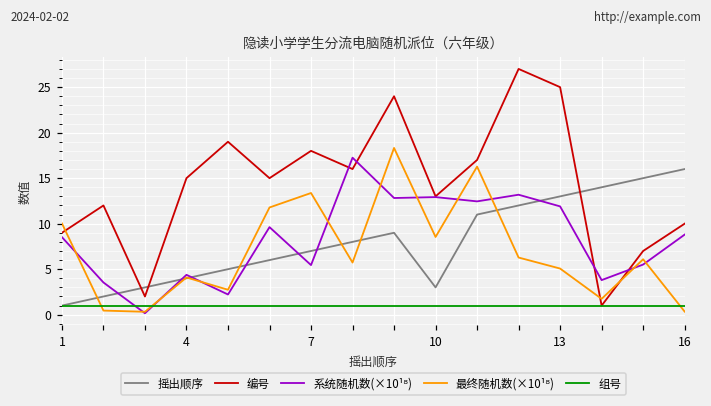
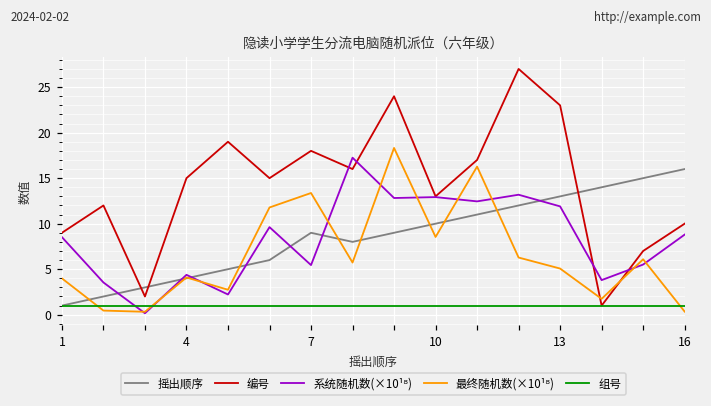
  {
    "摇出顺序": {
-     "7": 7,
-     "10": 3,
+     "7": 9,
+     "10": 10,
      "13": 13,
      "16": 16
    },
    "编号": {
      "1": 9,
      "4": 15,
      "7": 18,
-     "13": 25,
+     "13": 23,
      "16": 10
    },
    "系统随机数(×10¹⁸)": {
      "1": 9,
      "7": 5,
      "13": 12,
      "16": 9
    },
    "最终随机数(×10¹⁸)": {
-     "1": 10,
+     "1": 4,
      "7": 13,
      "10": 9,
      "13": 5,
      "16": 0
    },
    "组号": {
      "4": 1,
      "7": 1,
      "10": 1,
      "13": 1,
      "16": 1
    }
  }
